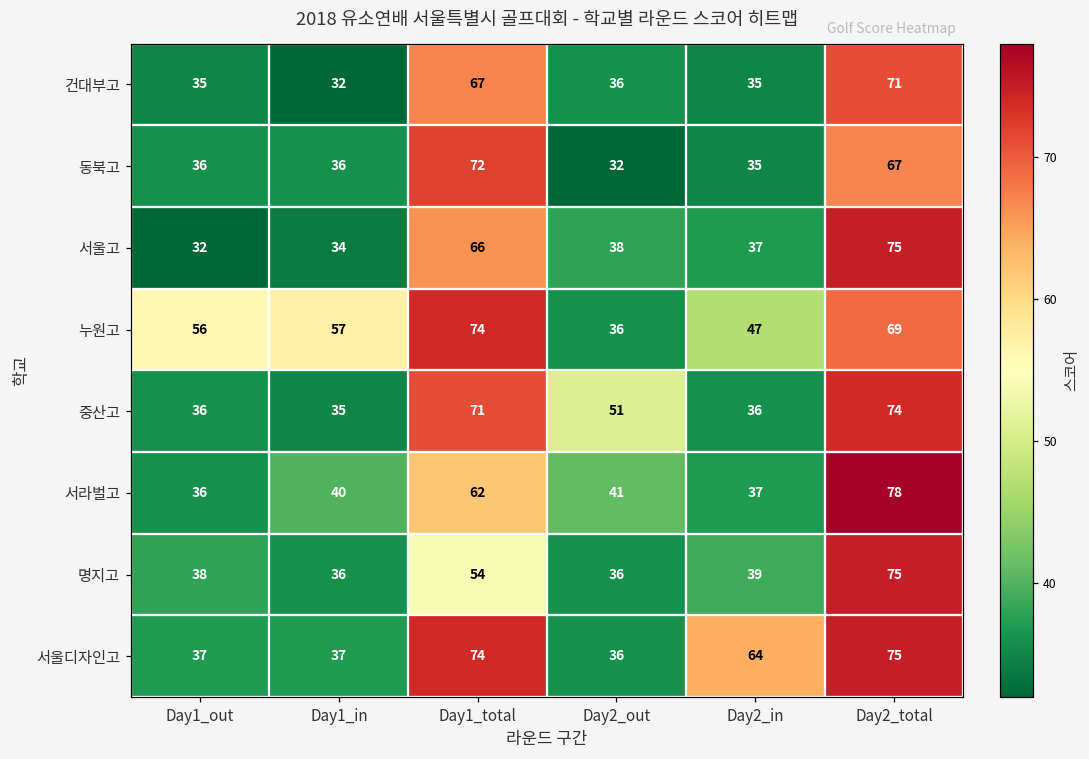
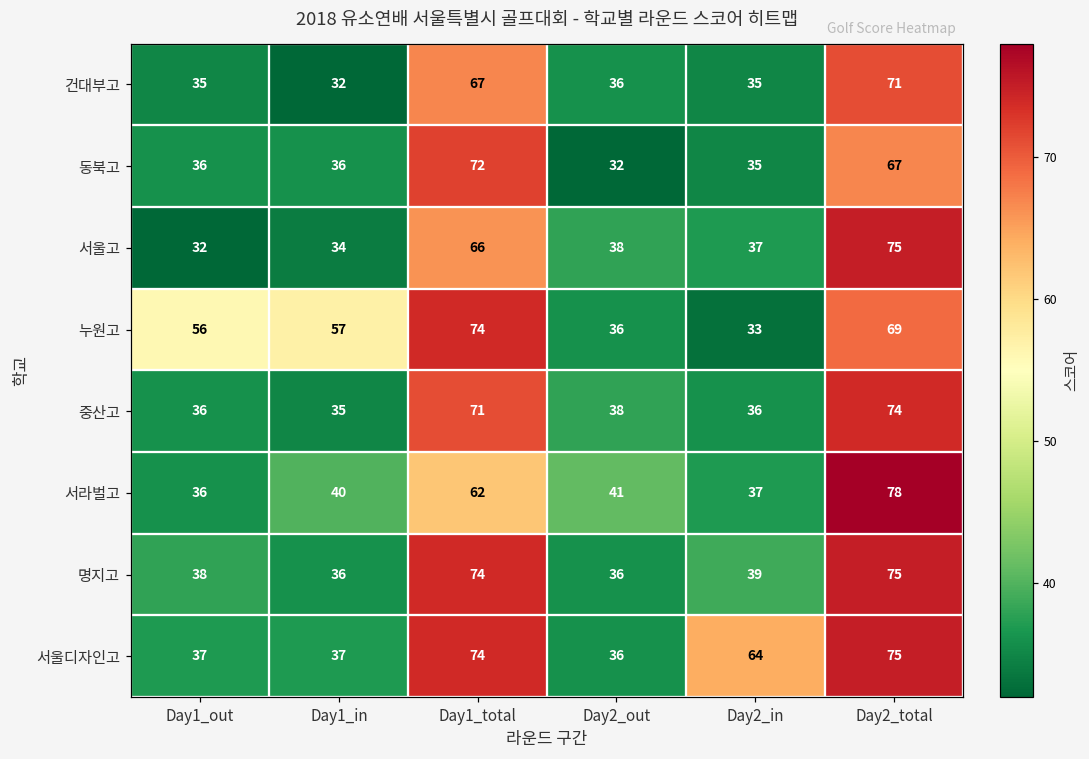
  {
    "건대부고": {
      "Day1_out": 35,
      "Day1_in": 32,
      "Day1_total": 67,
      "Day2_out": 36,
      "Day2_in": 35,
      "Day2_total": 71
    },
    "동북고": {
      "Day1_out": 36,
      "Day1_in": 36,
      "Day1_total": 72,
      "Day2_out": 32,
      "Day2_in": 35,
      "Day2_total": 67
    },
    "서울고": {
      "Day1_out": 32,
      "Day1_in": 34,
      "Day1_total": 66,
      "Day2_out": 38,
      "Day2_in": 37,
      "Day2_total": 75
    },
    "누원고": {
      "Day1_out": 56,
      "Day1_in": 57,
      "Day1_total": 74,
      "Day2_out": 36,
-     "Day2_in": 47,
+     "Day2_in": 33,
      "Day2_total": 69
    },
    "중산고": {
      "Day1_out": 36,
      "Day1_in": 35,
      "Day1_total": 71,
-     "Day2_out": 51,
+     "Day2_out": 38,
      "Day2_in": 36,
      "Day2_total": 74
    },
    "서라벌고": {
      "Day1_out": 36,
      "Day1_in": 40,
      "Day1_total": 62,
      "Day2_out": 41,
      "Day2_in": 37,
      "Day2_total": 78
    },
    "명지고": {
      "Day1_out": 38,
      "Day1_in": 36,
-     "Day1_total": 54,
+     "Day1_total": 74,
      "Day2_out": 36,
      "Day2_in": 39,
      "Day2_total": 75
    },
    "서울디자인고": {
      "Day1_out": 37,
      "Day1_in": 37,
      "Day1_total": 74,
      "Day2_out": 36,
      "Day2_in": 64,
      "Day2_total": 75
    }
  }
